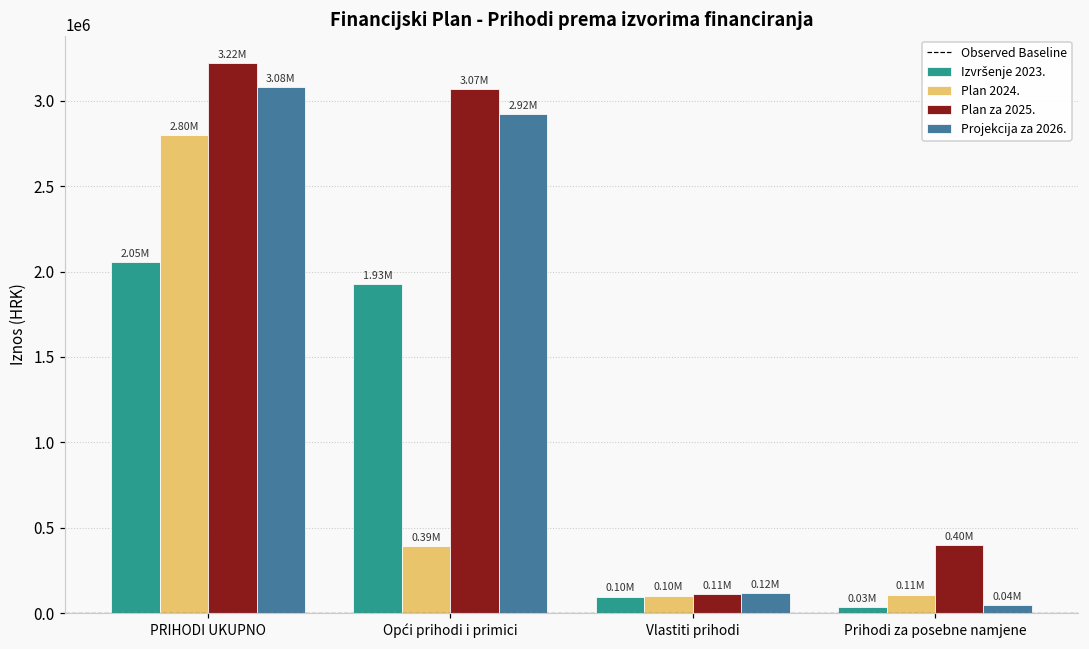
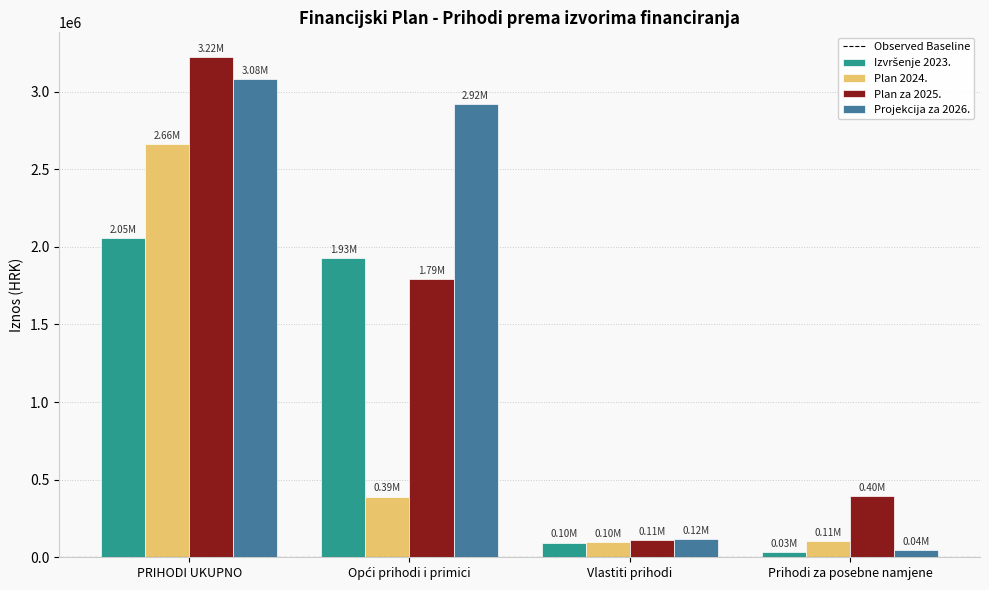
  {
    "Plan 2024.": {
-     "PRIHODI UKUPNO": "2.80M",
+     "PRIHODI UKUPNO": "2.66M",
      "Opći prihodi i primici": "0.39M",
      "Vlastiti prihodi": "0.10M",
      "Prihodi za posebne namjene": "0.11M"
    },
    "Plan za 2025.": {
      "PRIHODI UKUPNO": "3.22M",
-     "Opći prihodi i primici": "3.07M",
+     "Opći prihodi i primici": "1.79M",
      "Vlastiti prihodi": "0.11M",
      "Prihodi za posebne namjene": "0.40M"
    }
  }
